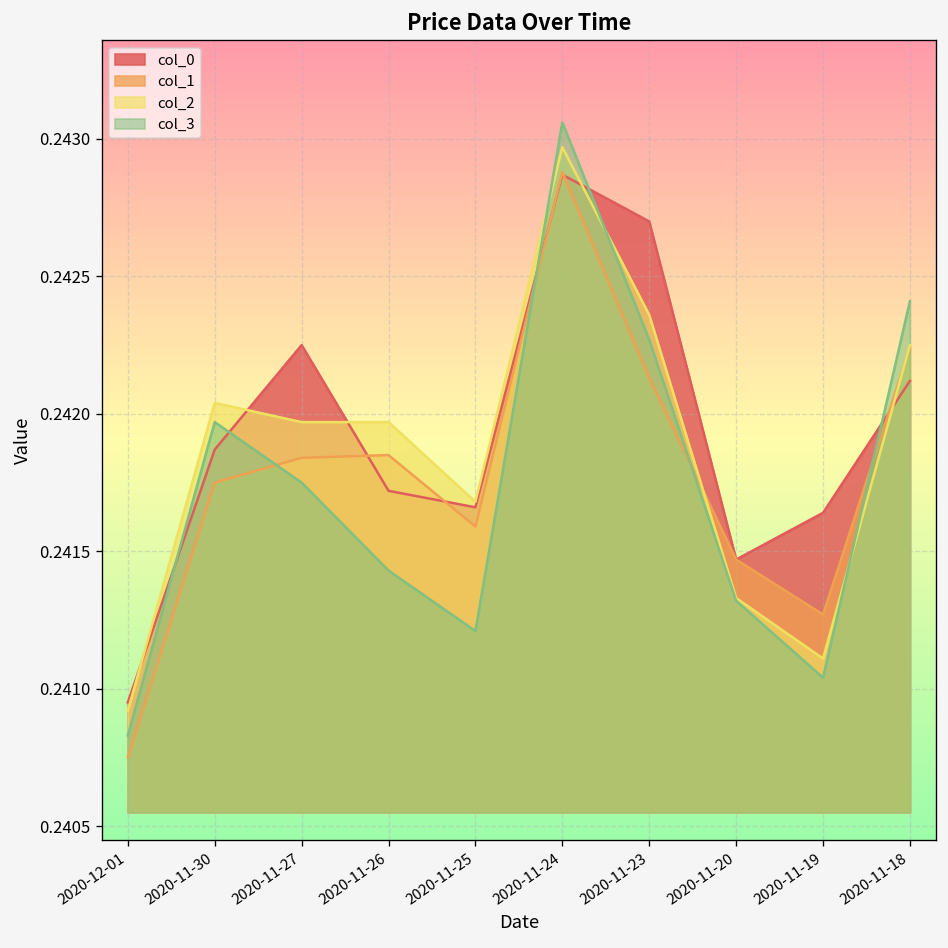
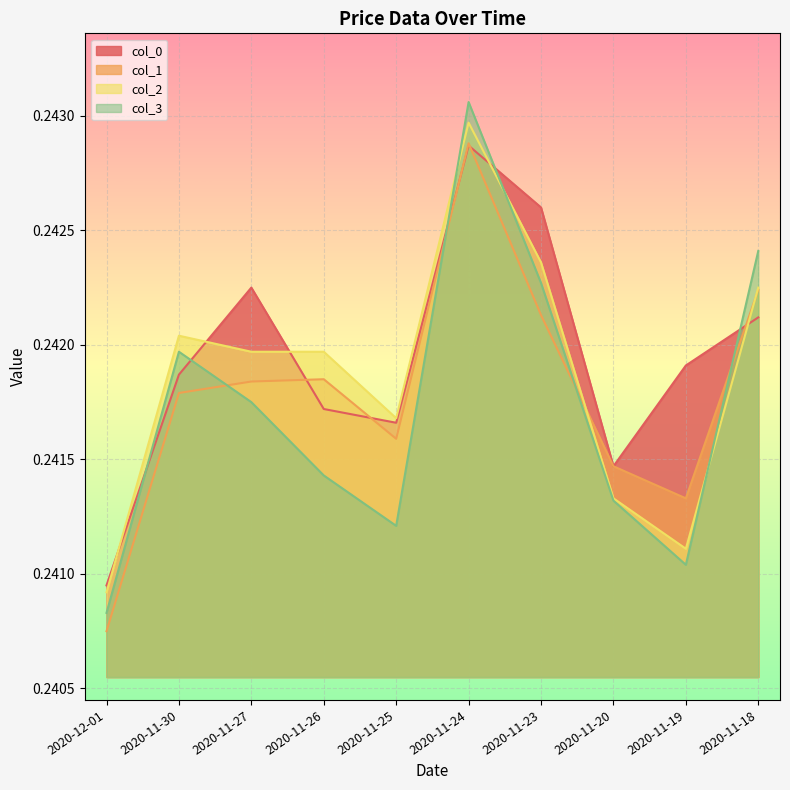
  {
    "col_0": {
      "2020-12-01": 0.24095,
      "2020-11-30": 0.24187,
      "2020-11-27": 0.24225,
      "2020-11-26": 0.24172,
      "2020-11-25": 0.24166,
-     "2020-11-23": 0.2427,
-     "2020-11-19": 0.24164,
+     "2020-11-23": 0.2426,
+     "2020-11-19": 0.24191,
      "2020-11-18": 0.24212
    },
    "col_1": {
      "2020-12-01": 0.24075,
-     "2020-11-30": 0.24175,
+     "2020-11-30": 0.24179,
      "2020-11-27": 0.24184,
      "2020-11-26": 0.24185,
      "2020-11-25": 0.24159,
      "2020-11-23": 0.24213,
-     "2020-11-19": 0.24127
+     "2020-11-19": 0.24133
    },
    "col_2": {
      "2020-12-01": 0.24092,
      "2020-11-30": 0.24204,
      "2020-11-27": 0.24197,
      "2020-11-26": 0.24197,
      "2020-11-25": 0.24168,
      "2020-11-24": 0.24297,
      "2020-11-23": 0.24236,
      "2020-11-19": 0.24111
    },
    "col_3": {
      "2020-12-01": 0.24083,
      "2020-11-30": 0.24197,
      "2020-11-27": 0.24175,
      "2020-11-26": 0.24143,
      "2020-11-25": 0.24121,
      "2020-11-24": 0.24306,
      "2020-11-23": 0.24227,
      "2020-11-19": 0.24104,
      "2020-11-18": 0.24241
    }
  }
